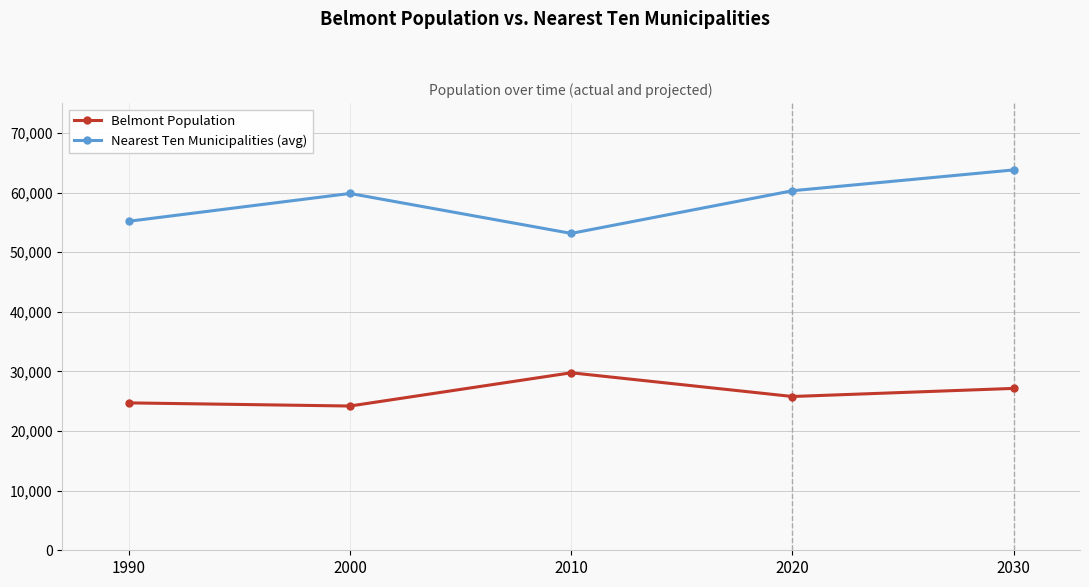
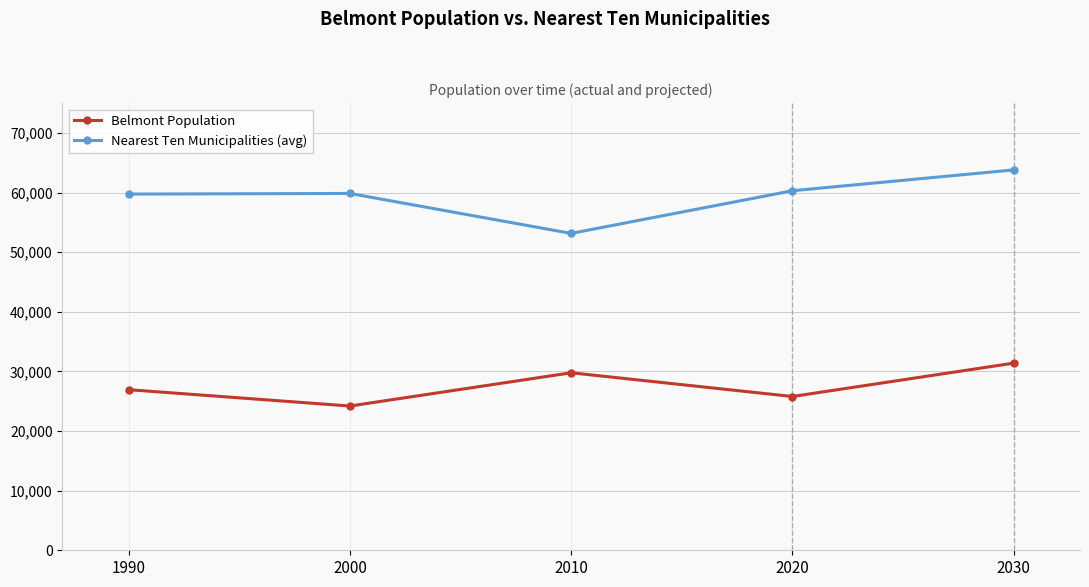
  {
    "Belmont Population": {
-     "1990": "25,000",
+     "1990": "27,000",
      "2000": "24,000",
      "2010": "30,000",
      "2020": "26,000",
-     "2030": "27,000"
+     "2030": "31,000"
    },
    "Nearest Ten Municipalities (avg)": {
-     "1990": "55,000",
+     "1990": "60,000",
      "2000": "60,000",
      "2010": "53,000",
      "2020": "60,000",
      "2030": "64,000"
    }
  }
